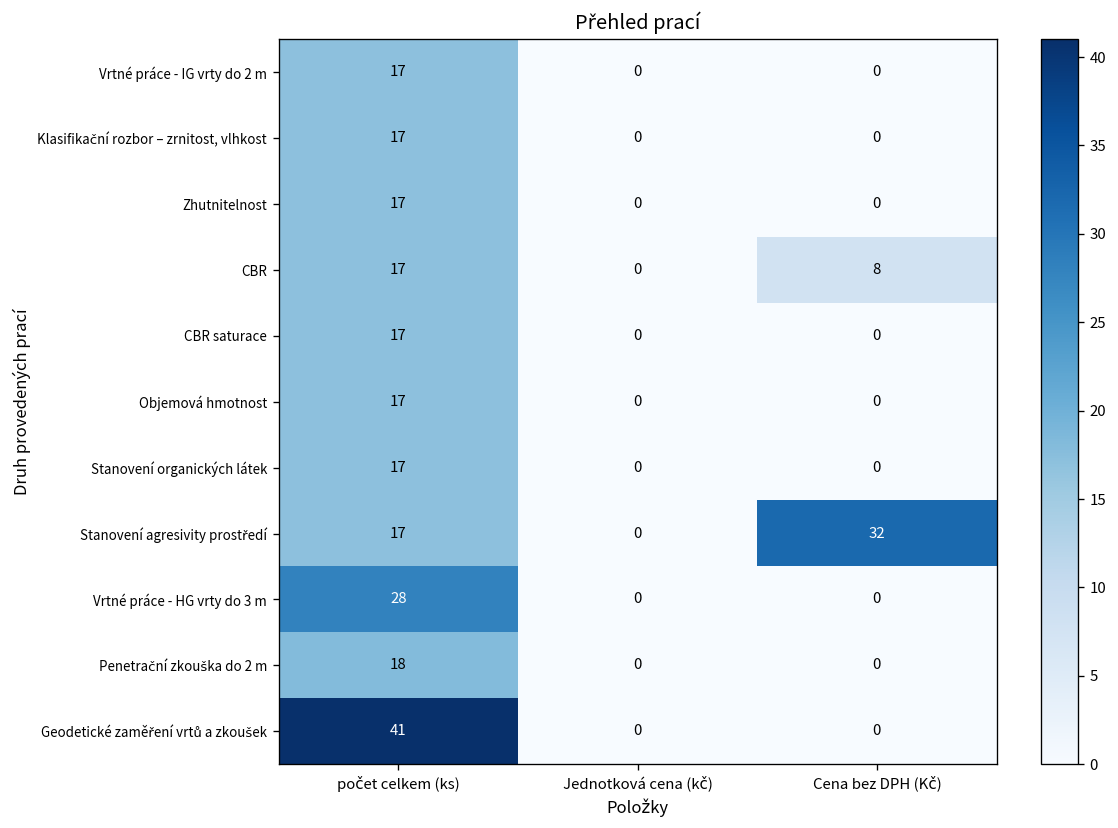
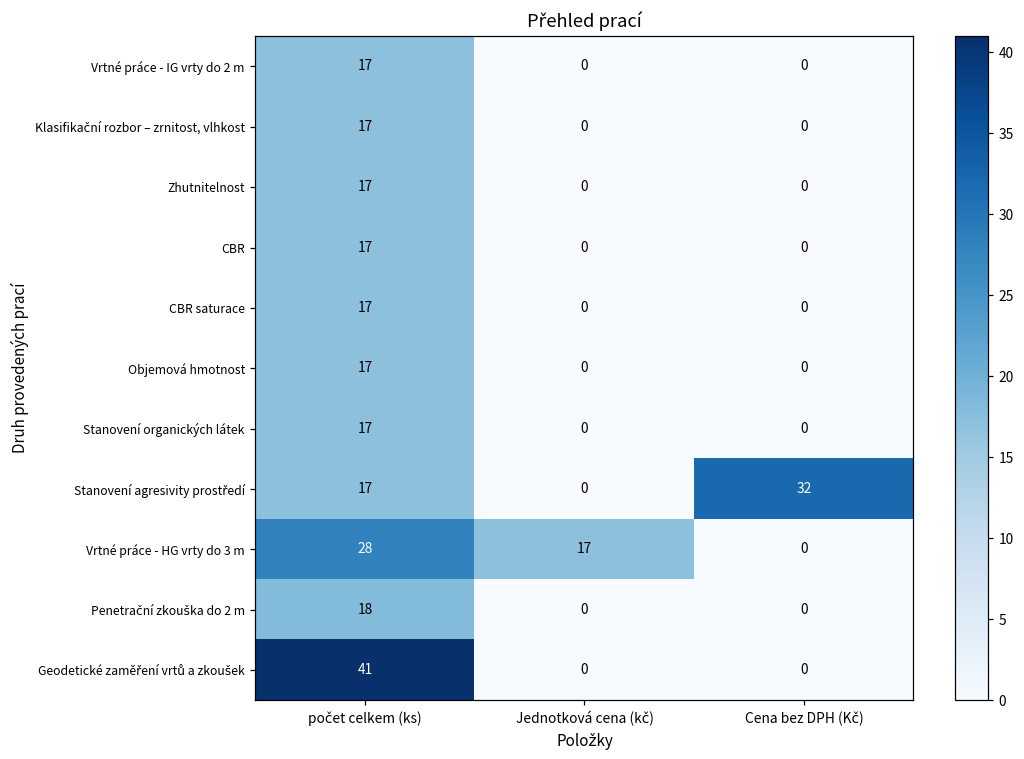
  {
    "Vrtné práce - IG vrty do 2 m": {
      "počet celkem (ks)": 17,
      "Jednotková cena (kč)": 0,
      "Cena bez DPH (Kč)": 0
    },
    "Klasifikační rozbor – zrnitost, vlhkost": {
      "počet celkem (ks)": 17,
      "Jednotková cena (kč)": 0,
      "Cena bez DPH (Kč)": 0
    },
    "Zhutnitelnost": {
      "počet celkem (ks)": 17,
      "Jednotková cena (kč)": 0,
      "Cena bez DPH (Kč)": 0
    },
    "CBR": {
      "počet celkem (ks)": 17,
      "Jednotková cena (kč)": 0,
-     "Cena bez DPH (Kč)": 8
+     "Cena bez DPH (Kč)": 0
    },
    "CBR saturace": {
      "počet celkem (ks)": 17,
      "Jednotková cena (kč)": 0,
      "Cena bez DPH (Kč)": 0
    },
    "Objemová hmotnost": {
      "počet celkem (ks)": 17,
      "Jednotková cena (kč)": 0,
      "Cena bez DPH (Kč)": 0
    },
    "Stanovení organických látek": {
      "počet celkem (ks)": 17,
      "Jednotková cena (kč)": 0,
      "Cena bez DPH (Kč)": 0
    },
    "Stanovení agresivity prostředí": {
      "počet celkem (ks)": 17,
      "Jednotková cena (kč)": 0,
      "Cena bez DPH (Kč)": 32
    },
    "Vrtné práce - HG vrty do 3 m": {
      "počet celkem (ks)": 28,
-     "Jednotková cena (kč)": 0,
+     "Jednotková cena (kč)": 17,
      "Cena bez DPH (Kč)": 0
    },
    "Penetrační zkouška do 2 m": {
      "počet celkem (ks)": 18,
      "Jednotková cena (kč)": 0,
      "Cena bez DPH (Kč)": 0
    },
    "Geodetické zaměření vrtů a zkoušek": {
      "počet celkem (ks)": 41,
      "Jednotková cena (kč)": 0,
      "Cena bez DPH (Kč)": 0
    }
  }
